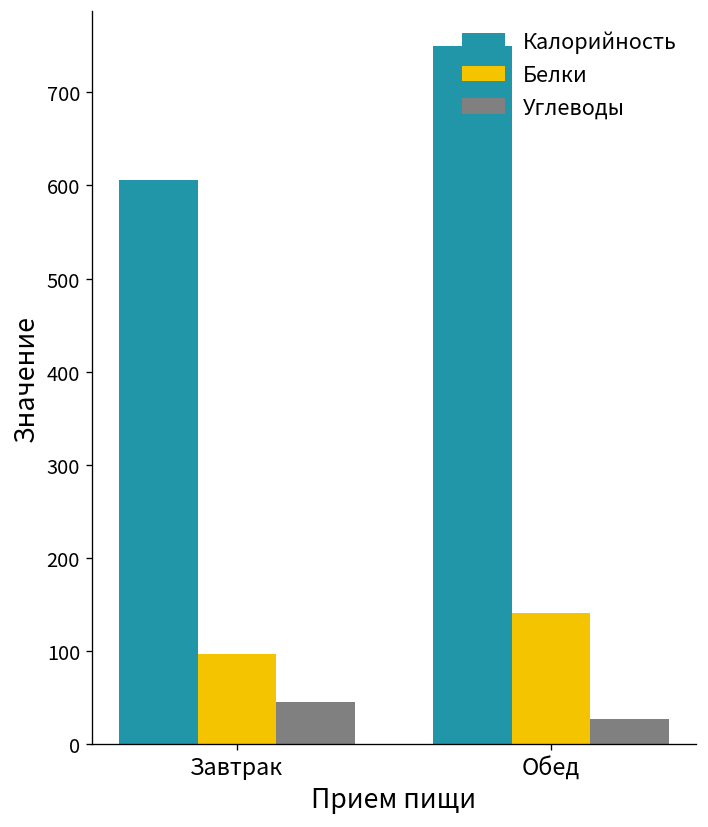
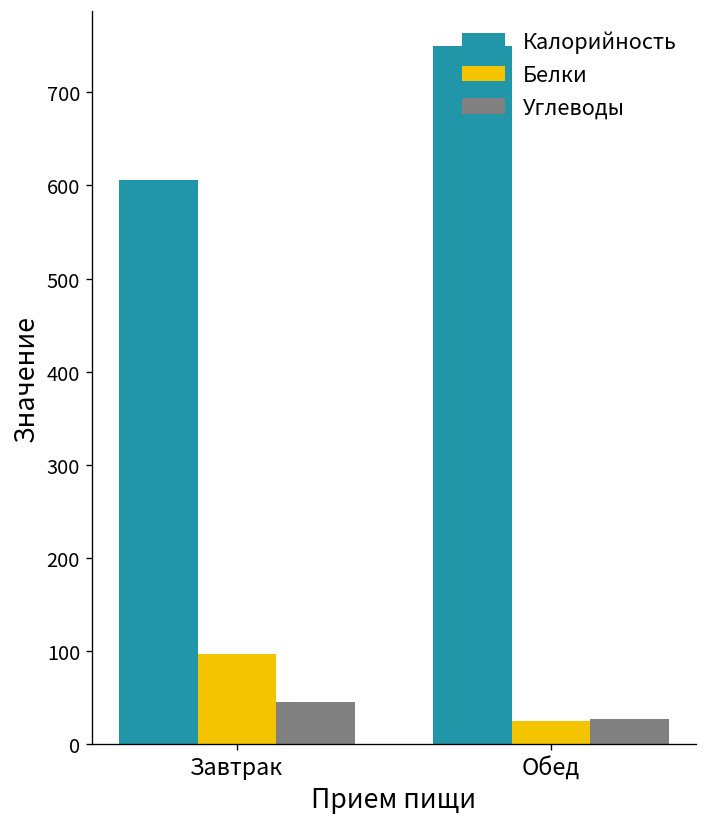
  {
    "Калорийность": {
      "Завтрак": 610,
      "Обед": 750
    },
    "Белки": {
      "Завтрак": 100,
-     "Обед": 140
+     "Обед": 30
    },
    "Углеводы": {
      "Завтрак": 50,
      "Обед": 30
    }
  }
